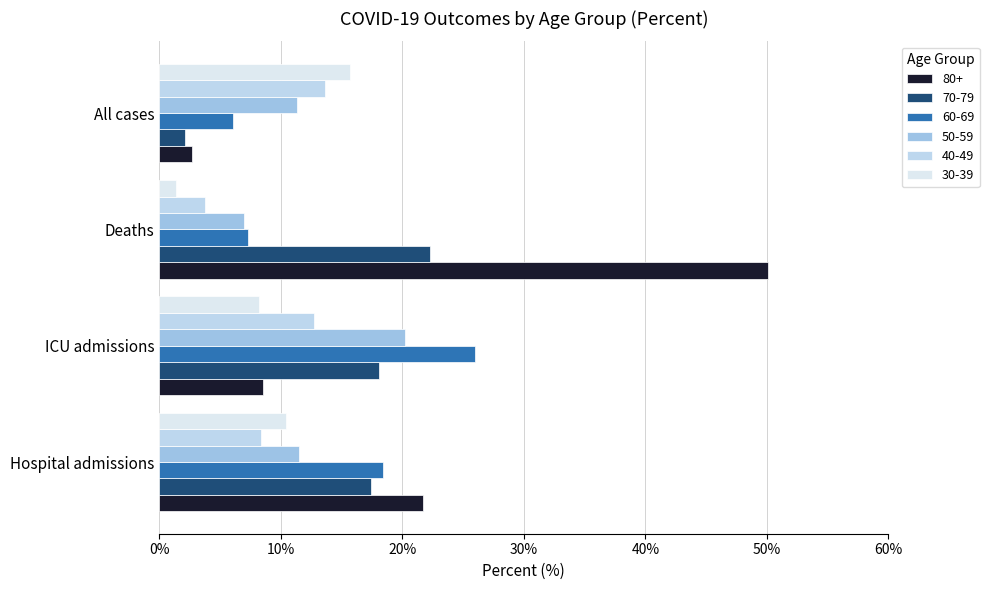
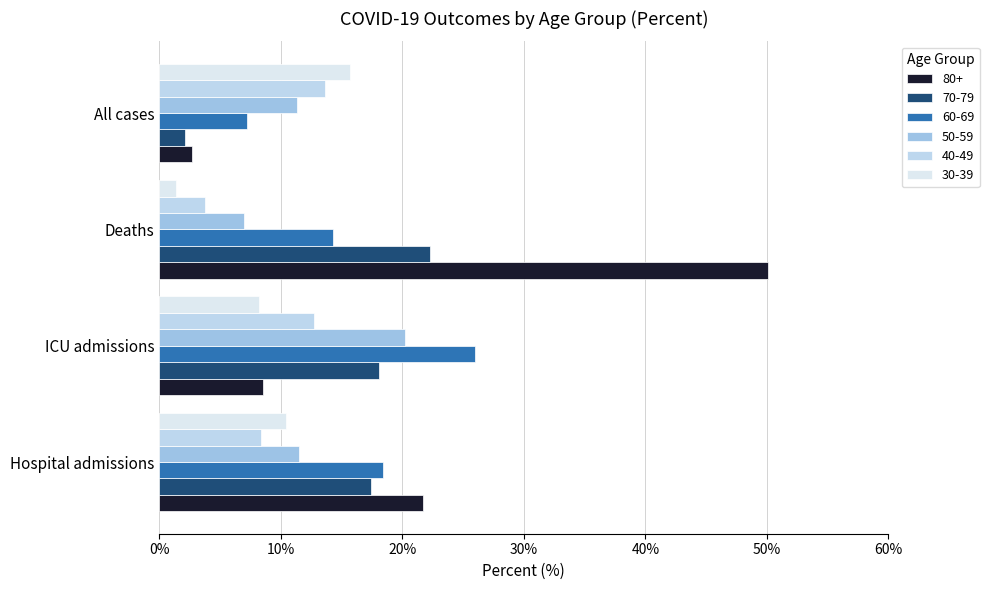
  {
    "80+": {
      "All cases": "2.7%",
      "Deaths": "50.1%",
      "ICU admissions": "8.5%",
      "Hospital admissions": "21.7%"
    },
    "70-79": {
      "All cases": "2.1%",
      "Deaths": "22.3%",
      "ICU admissions": "18.1%",
      "Hospital admissions": "17.4%"
    },
    "60-69": {
-     "All cases": "6.1%",
-     "Deaths": "7.3%",
+     "All cases": "7.2%",
+     "Deaths": "14.3%",
      "ICU admissions": "26.0%",
      "Hospital admissions": "18.4%"
    }
  }
